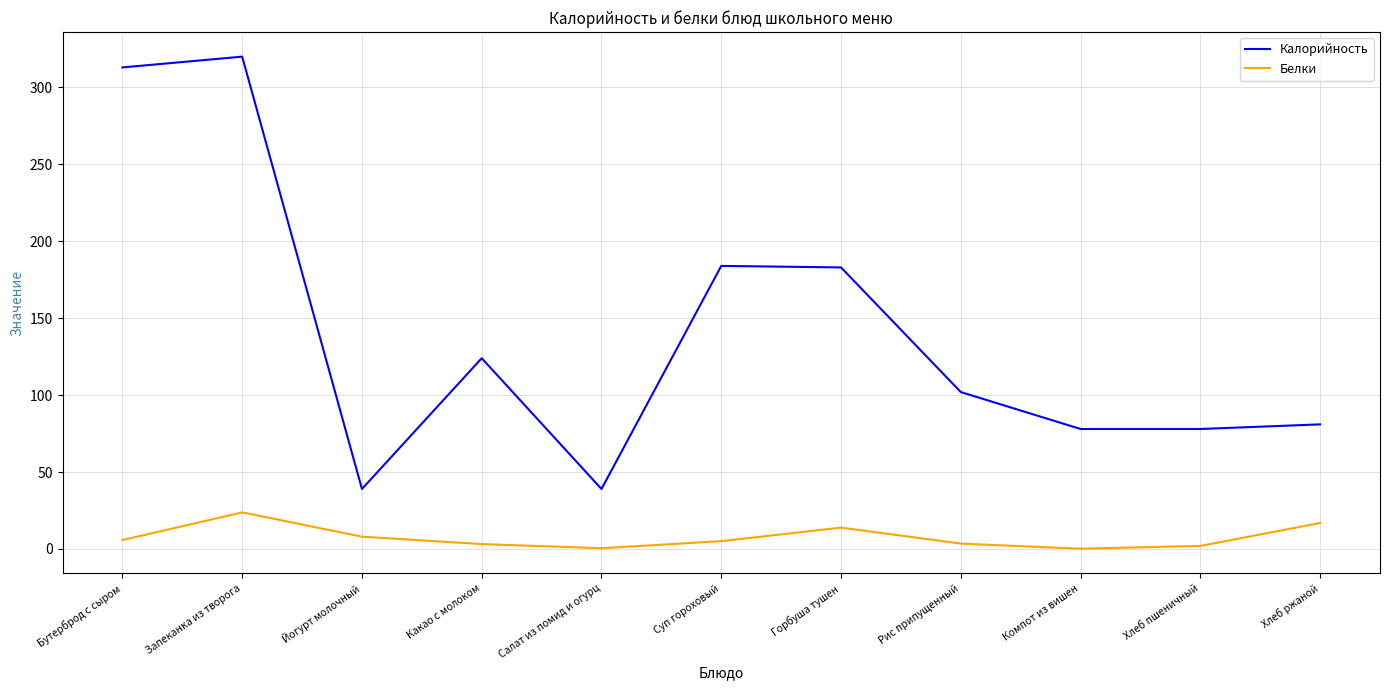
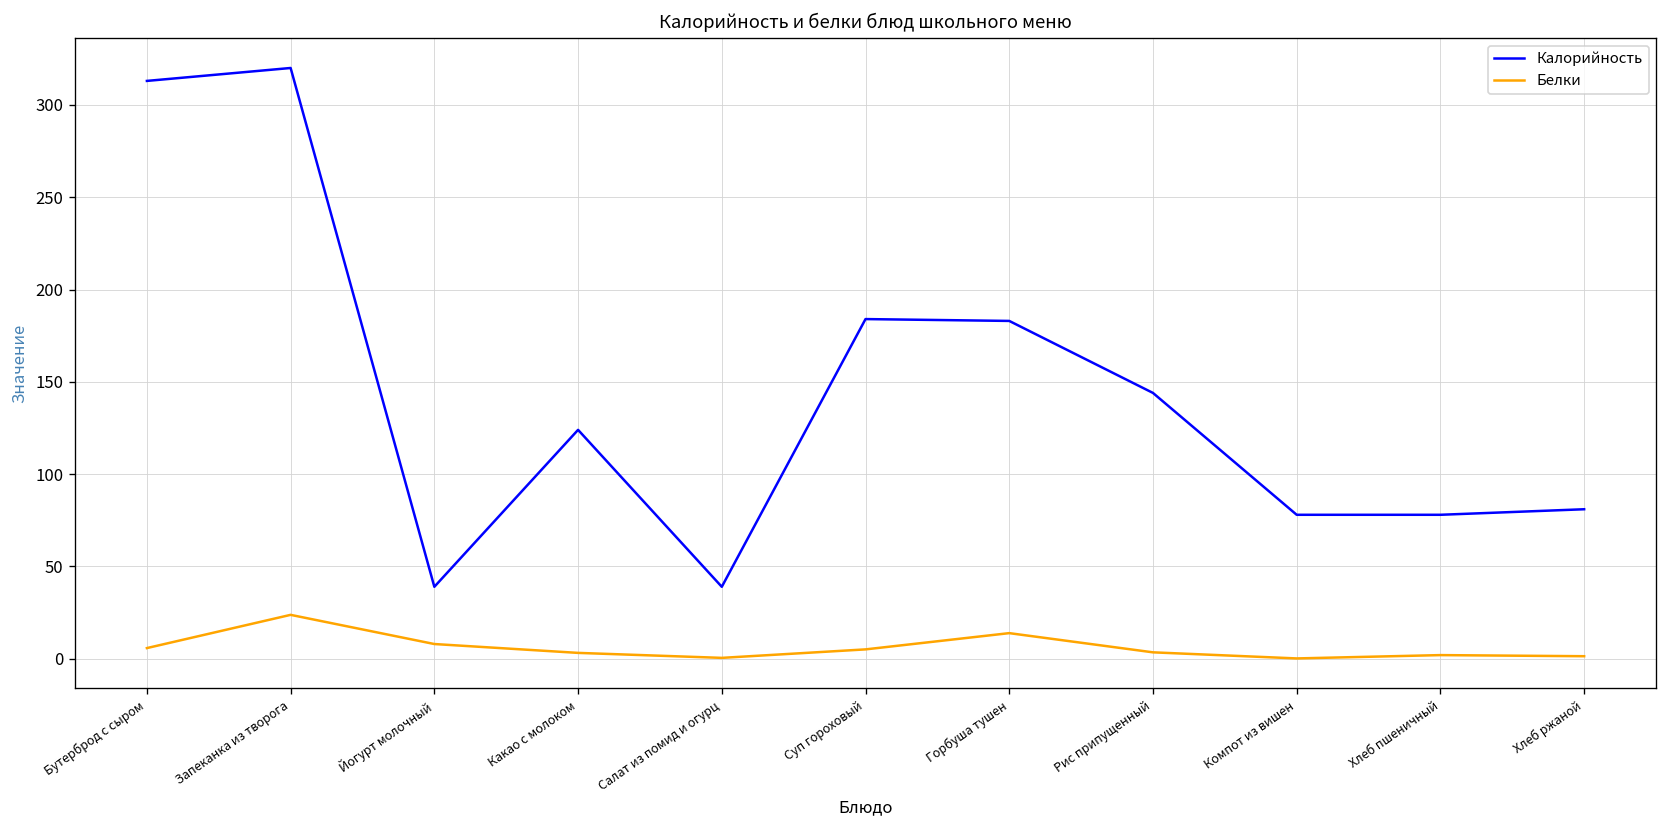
  {
    "Калорийность": {
      "Бутерброд с сыром": 313,
      "Запеканка из творога": 320,
      "Йогурт молочный": 39,
      "Какао с молоком": 124,
      "Салат из помид и огурц": 39,
      "Суп гороховый": 184,
      "Горбуша тушен": 183,
-     "Рис припущенный": 102,
+     "Рис припущенный": 144,
      "Компот из вишен": 78,
      "Хлеб пшеничный": 78,
      "Хлеб ржаной": 81
    },
    "Белки": {
      "Бутерброд с сыром": 6,
      "Запеканка из творога": 24,
      "Йогурт молочный": 8,
      "Какао с молоком": 3,
      "Салат из помид и огурц": 1,
      "Суп гороховый": 5,
      "Горбуша тушен": 14,
      "Рис припущенный": 4,
      "Компот из вишен": 0,
      "Хлеб пшеничный": 2,
-     "Хлеб ржаной": 17
+     "Хлеб ржаной": 1
    }
  }
